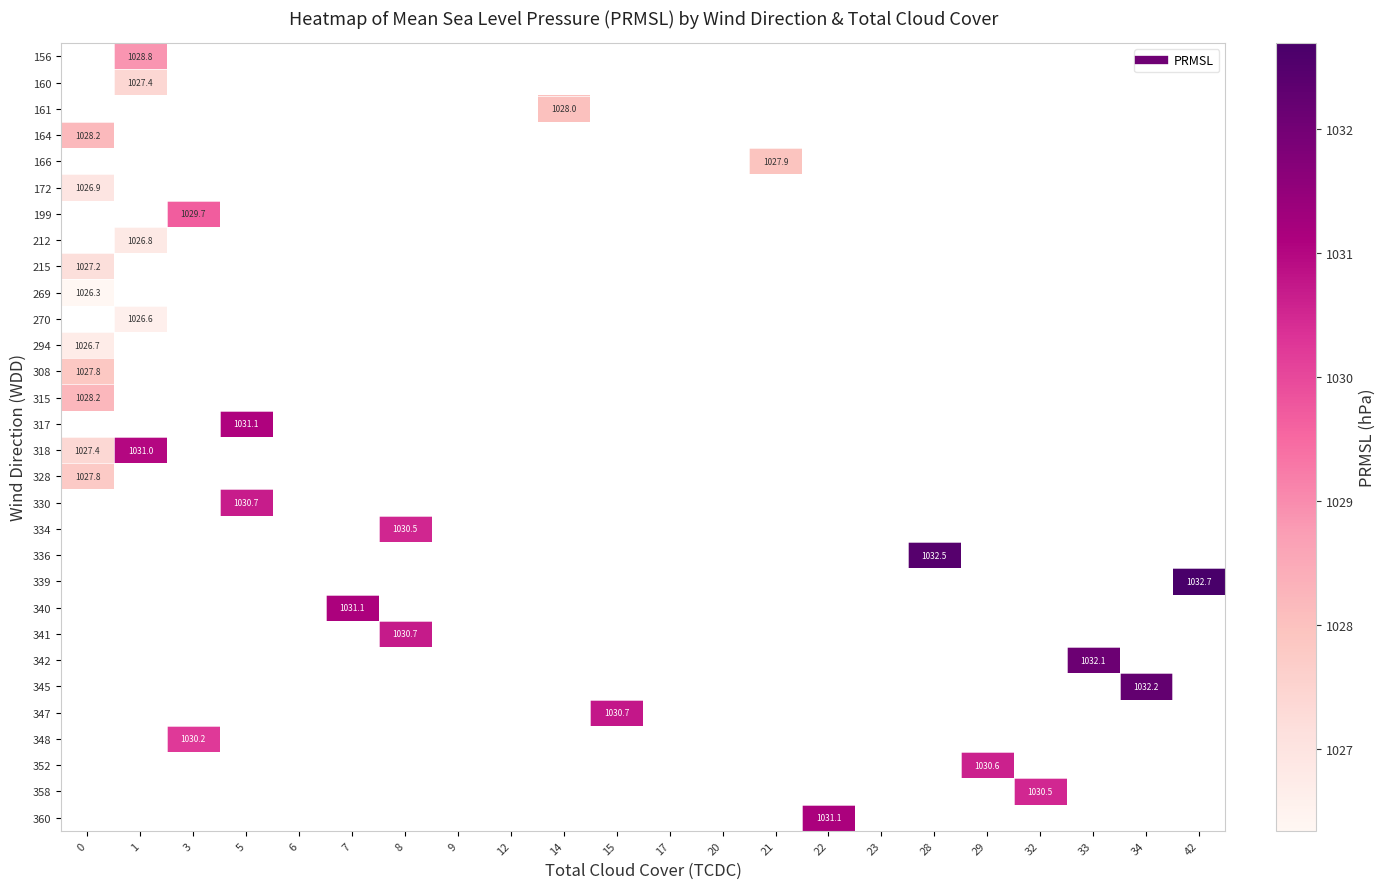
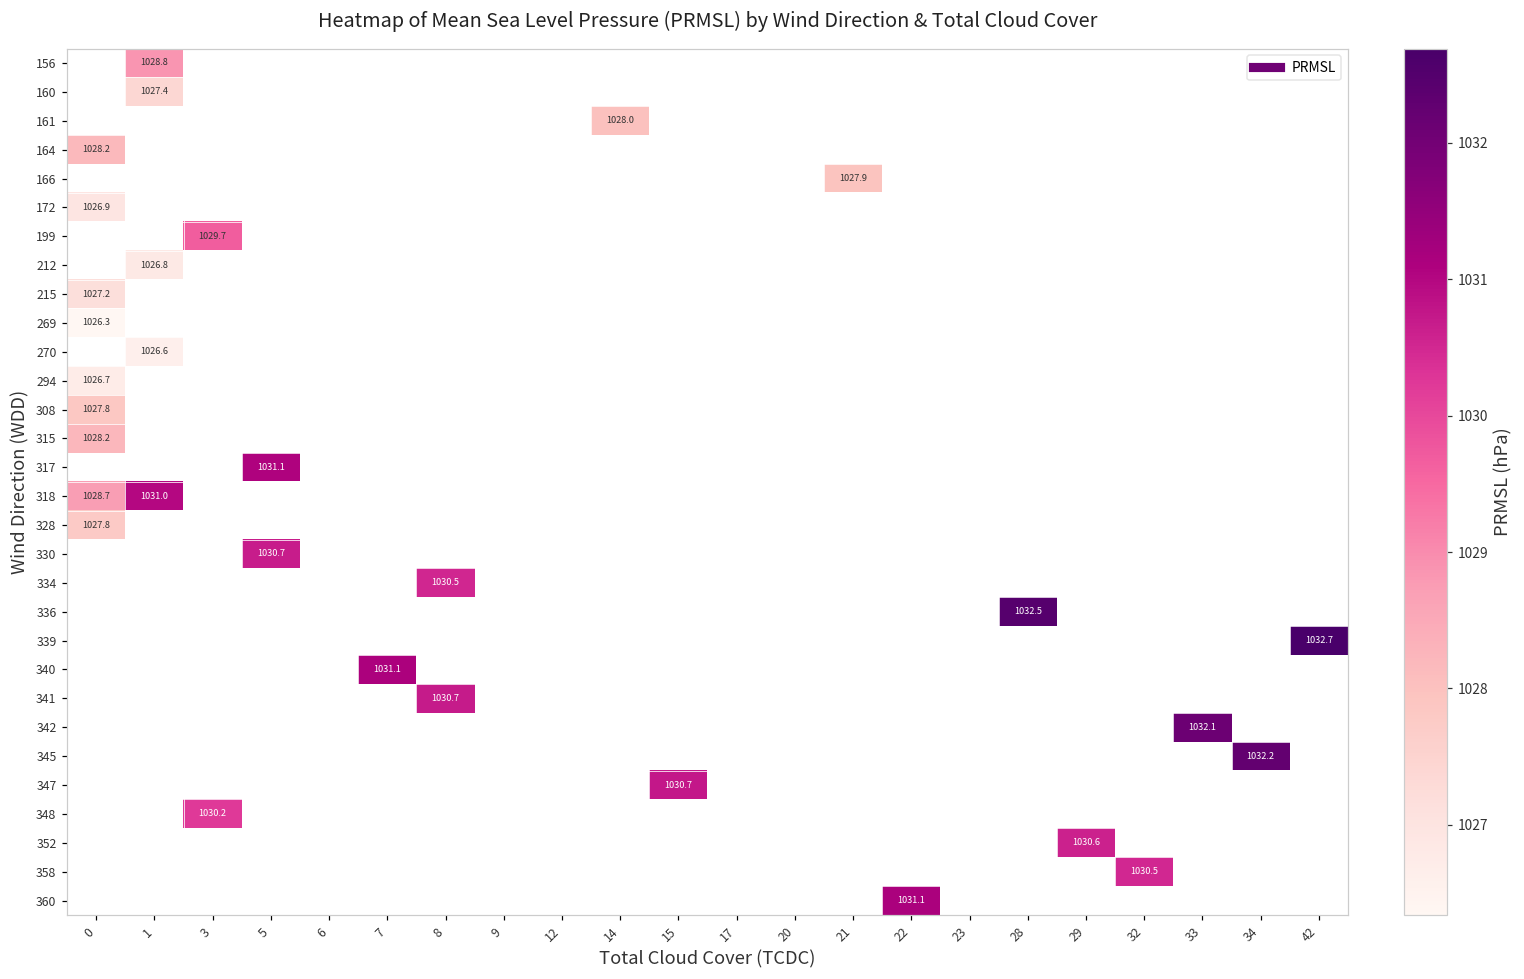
  {
    "156": {
      "1": 1028.8
    },
    "160": {
      "1": 1027.4
    },
    "161": {
      "14": 1028.0
    },
    "164": {
      "0": 1028.2
    },
    "166": {
      "21": 1027.9
    },
    "172": {
      "0": 1026.9
    },
    "199": {
      "3": 1029.7
    },
    "212": {
      "1": 1026.8
    },
    "215": {
      "0": 1027.2
    },
    "269": {
      "0": 1026.3
    },
    "270": {
      "1": 1026.6
    },
    "294": {
      "0": 1026.7
    },
    "308": {
      "0": 1027.8
    },
    "315": {
      "0": 1028.2
    },
    "317": {
      "5": 1031.1
    },
    "318": {
-     "0": 1027.4,
+     "0": 1028.7,
      "1": 1031.0
    },
    "328": {
      "0": 1027.8
    },
    "330": {
      "5": 1030.7
    },
    "334": {
      "8": 1030.5
    },
    "336": {
      "28": 1032.5
    },
    "339": {
      "42": 1032.7
    },
    "340": {
      "7": 1031.1
    },
    "341": {
      "8": 1030.7
    },
    "342": {
      "33": 1032.1
    },
    "345": {
      "34": 1032.2
    },
    "347": {
      "15": 1030.7
    },
    "348": {
      "3": 1030.2
    },
    "352": {
      "29": 1030.6
    },
    "358": {
      "32": 1030.5
    },
    "360": {
      "22": 1031.1
    }
  }
